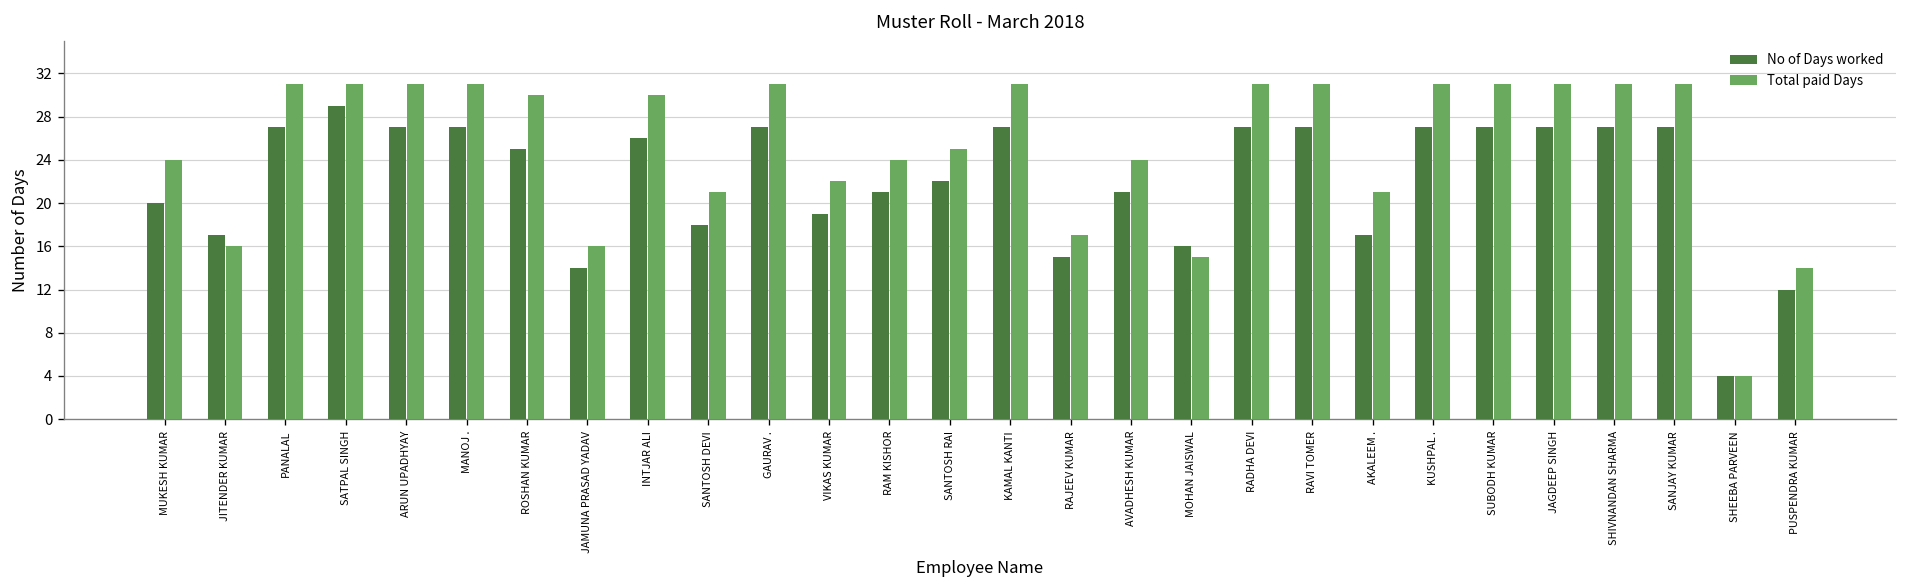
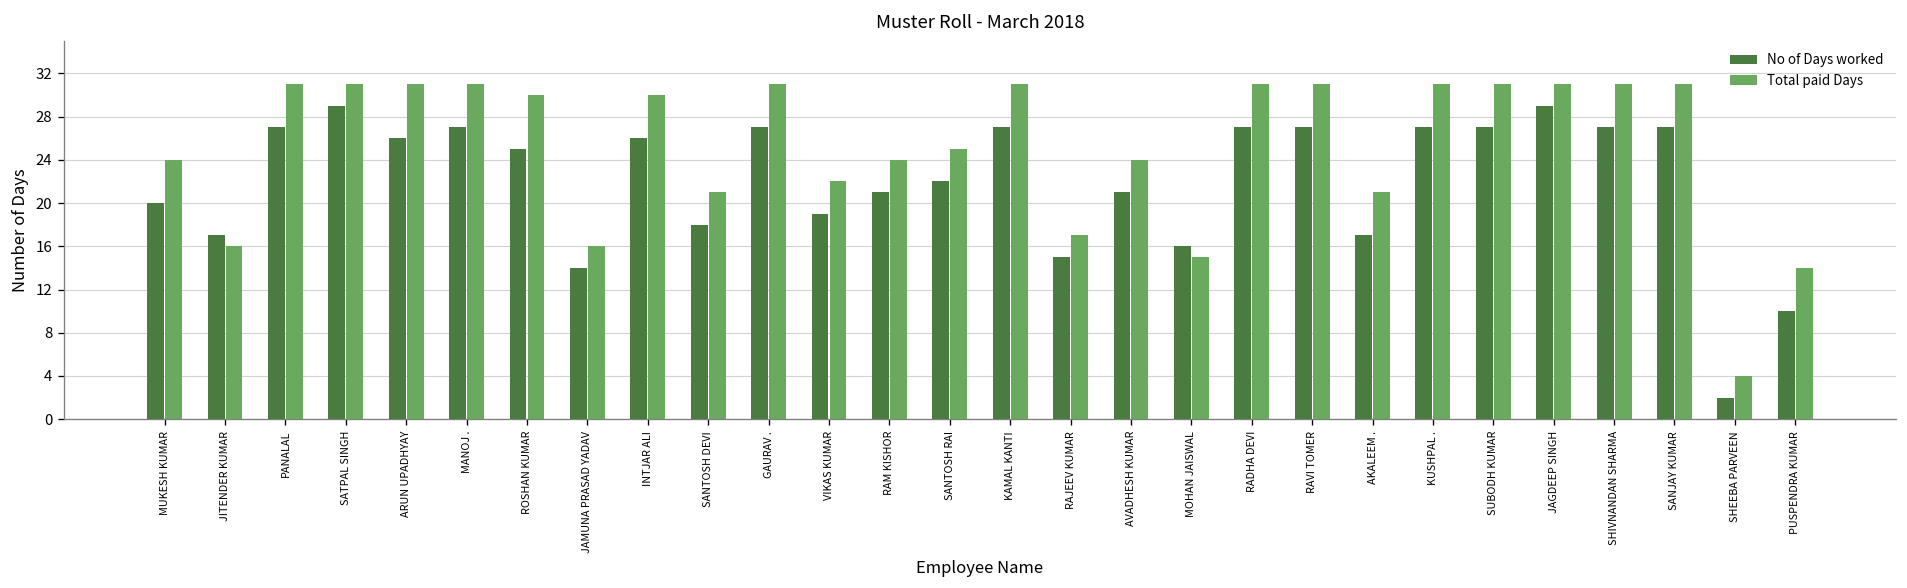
  {
    "No of Days worked": {
      "MUKESH KUMAR": 20,
      "JITENDER KUMAR": 17,
      "PANALAL": 27,
      "SATPAL SINGH": 29,
-     "ARUN UPADHYAY": 27,
+     "ARUN UPADHYAY": 26,
      "MANOJ .": 27,
      "ROSHAN KUMAR": 25,
      "JAMUNA PRASAD YADAV": 14,
      "INTJAR ALI": 26,
      "SANTOSH DEVI": 18,
      "GAURAV .": 27,
      "VIKAS KUMAR": 19,
      "RAM KISHOR": 21,
      "SANTOSH RAI": 22,
      "KAMAL KANTI": 27,
      "RAJEEV KUMAR": 15,
      "AVADHESH KUMAR": 21,
      "MOHAN JAISWAL": 16,
      "RADHA DEVI": 27,
      "RAVI TOMER": 27,
      "AKALEEM .": 17,
      "KUSHPAL .": 27,
      "SUBODH KUMAR": 27,
-     "JAGDEEP SINGH": 27,
+     "JAGDEEP SINGH": 29,
      "SHIVNANDAN SHARMA": 27,
      "SANJAY KUMAR": 27,
-     "SHEEBA PARVEEN": 4,
-     "PUSPENDRA KUMAR": 12
+     "SHEEBA PARVEEN": 2,
+     "PUSPENDRA KUMAR": 10
    },
    "Total paid Days": {
      "MUKESH KUMAR": 24,
      "JITENDER KUMAR": 16,
      "PANALAL": 31,
      "SATPAL SINGH": 31,
      "ARUN UPADHYAY": 31,
      "MANOJ .": 31,
      "ROSHAN KUMAR": 30,
      "JAMUNA PRASAD YADAV": 16,
      "INTJAR ALI": 30,
      "SANTOSH DEVI": 21,
      "GAURAV .": 31,
      "VIKAS KUMAR": 22,
      "RAM KISHOR": 24,
      "SANTOSH RAI": 25,
      "KAMAL KANTI": 31,
      "RAJEEV KUMAR": 17,
      "AVADHESH KUMAR": 24,
      "MOHAN JAISWAL": 15,
      "RADHA DEVI": 31,
      "RAVI TOMER": 31,
      "AKALEEM .": 21,
      "KUSHPAL .": 31,
      "SUBODH KUMAR": 31,
      "JAGDEEP SINGH": 31,
      "SHIVNANDAN SHARMA": 31,
      "SANJAY KUMAR": 31,
      "SHEEBA PARVEEN": 4,
      "PUSPENDRA KUMAR": 14
    }
  }
